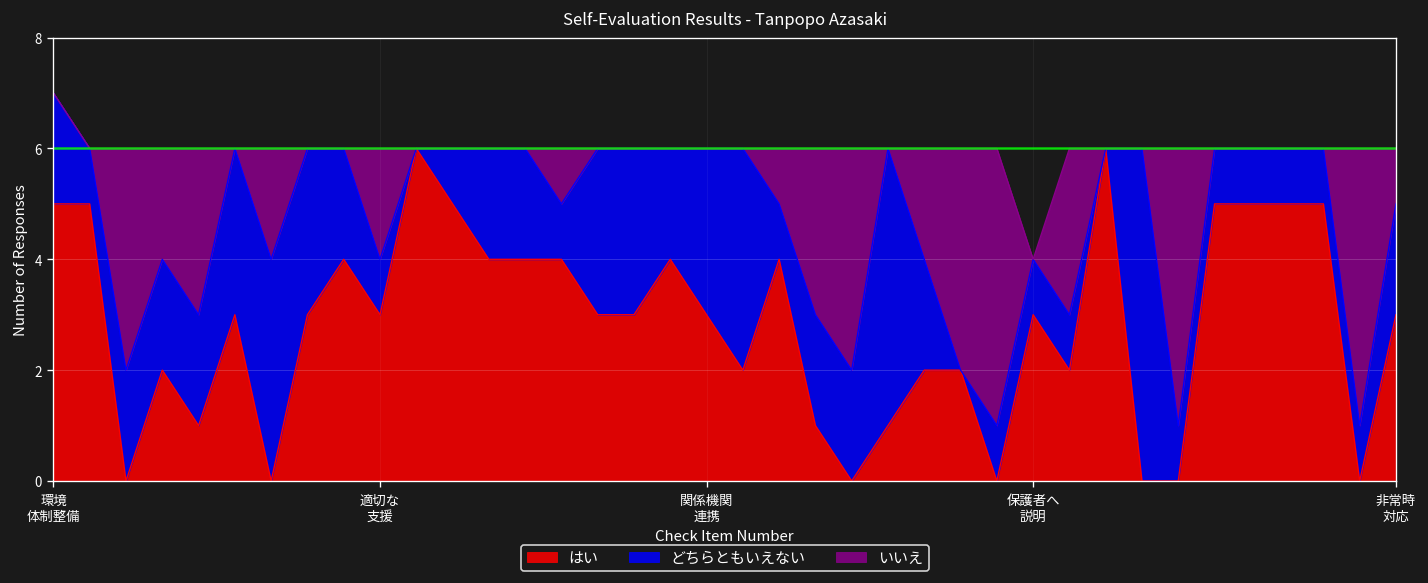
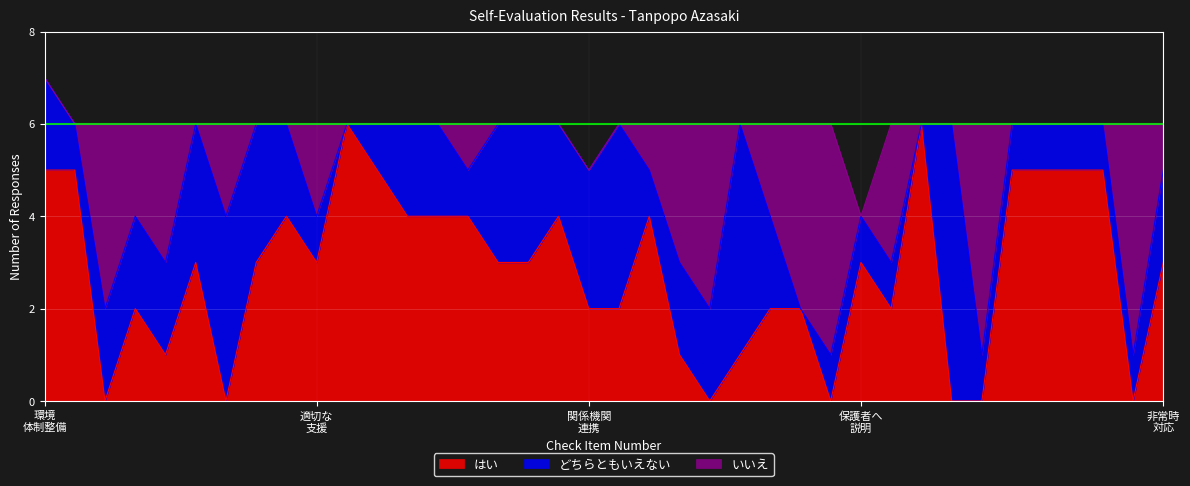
  {
    "はい": {
      "環境 体制整備": 5,
      "適切な 支援": 3,
-     "関係機関 連携": 3,
+     "関係機関 連携": 2,
      "保護者へ 説明": 3,
      "非常時 対応": 3
    },
    "どちらともいえない": {
      "適切な 支援": 1,
      "非常時 対応": 2
    },
    "いいえ": {
      "適切な 支援": 2,
      "非常時 対応": 1
    }
  }
